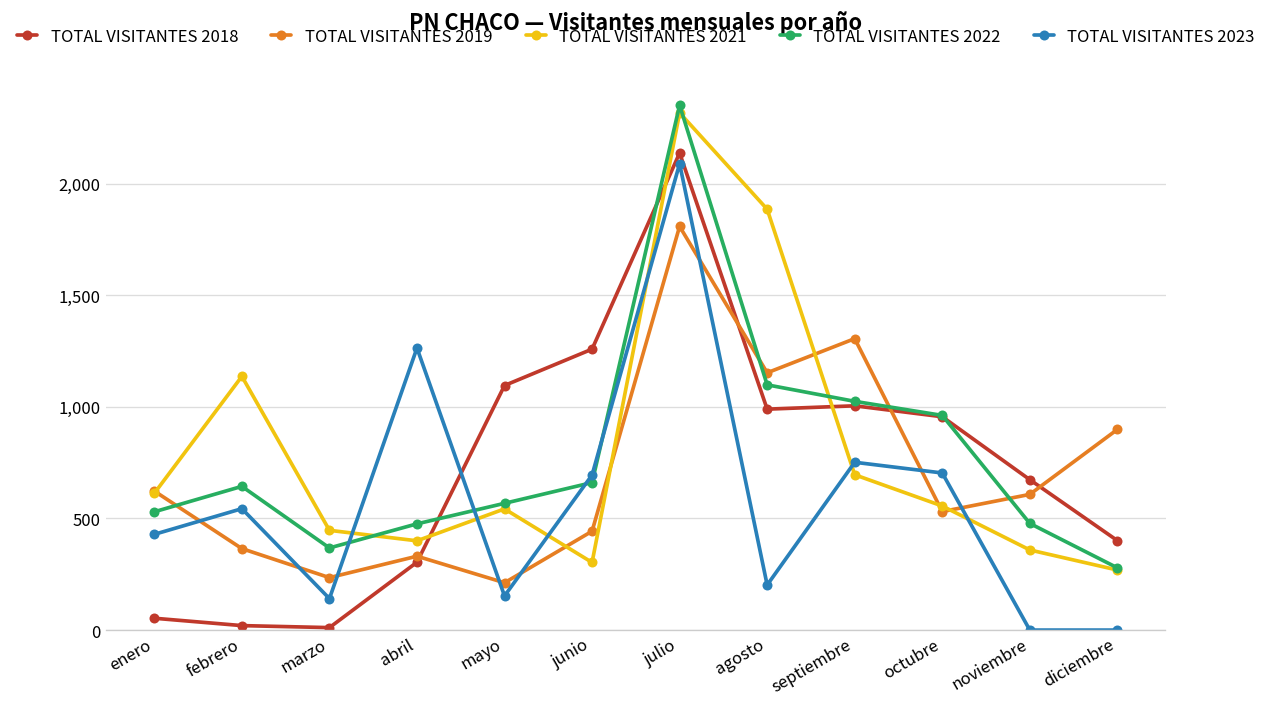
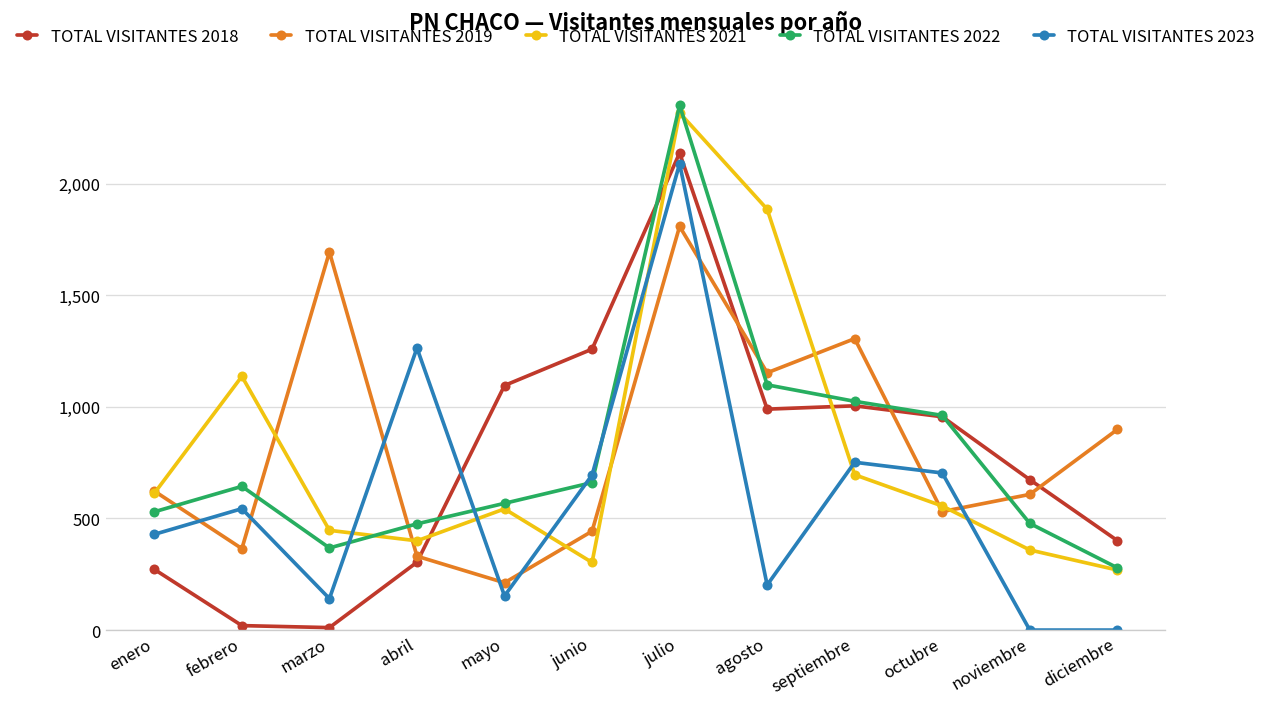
  {
    "TOTAL VISITANTES 2018": {
-     "enero": "50",
+     "enero": "270",
      "febrero": "20",
      "marzo": "10",
      "abril": "300",
      "mayo": "1,100",
      "junio": "1,260",
      "julio": "2,140",
      "agosto": "990",
      "septiembre": "1,010",
      "noviembre": "670",
      "diciembre": "400"
    },
    "TOTAL VISITANTES 2019": {
      "febrero": "370",
-     "marzo": "240",
+     "marzo": "1,690",
      "abril": "330",
      "mayo": "210",
      "junio": "440",
      "julio": "1,810",
      "agosto": "1,150",
      "septiembre": "1,310",
      "octubre": "530",
      "noviembre": "610",
      "diciembre": "900"
    },
    "TOTAL VISITANTES 2021": {
      "febrero": "1,140",
      "marzo": "450",
      "abril": "400",
      "mayo": "540",
      "junio": "300",
      "julio": "2,320",
      "agosto": "1,890",
      "septiembre": "700",
      "octubre": "560",
      "noviembre": "360"
    },
    "TOTAL VISITANTES 2022": {
      "enero": "530",
      "febrero": "640",
      "marzo": "370",
      "abril": "480",
      "mayo": "570",
      "junio": "660",
      "julio": "2,350",
      "agosto": "1,100",
      "septiembre": "1,030",
      "noviembre": "480"
    },
    "TOTAL VISITANTES 2023": {
      "enero": "430",
      "febrero": "540",
      "marzo": "140",
      "abril": "1,260",
      "mayo": "150",
      "junio": "700",
      "julio": "2,090",
      "agosto": "200",
      "septiembre": "750",
      "octubre": "700",
      "noviembre": "0",
      "diciembre": "0"
    }
  }
